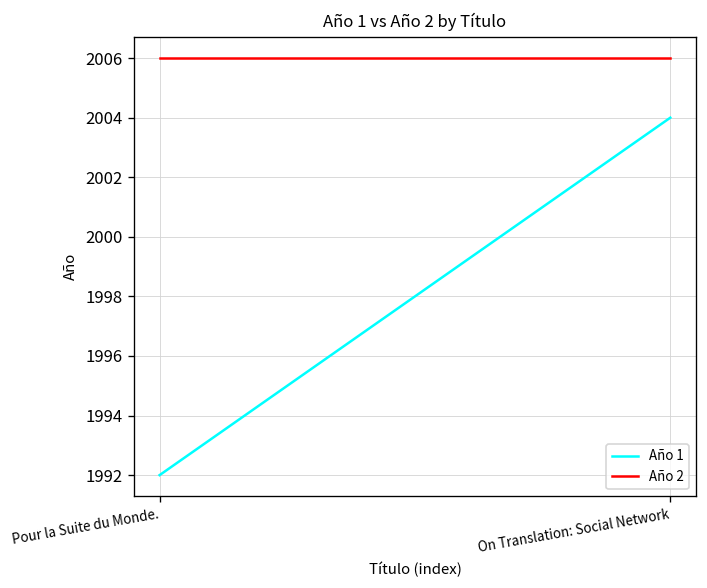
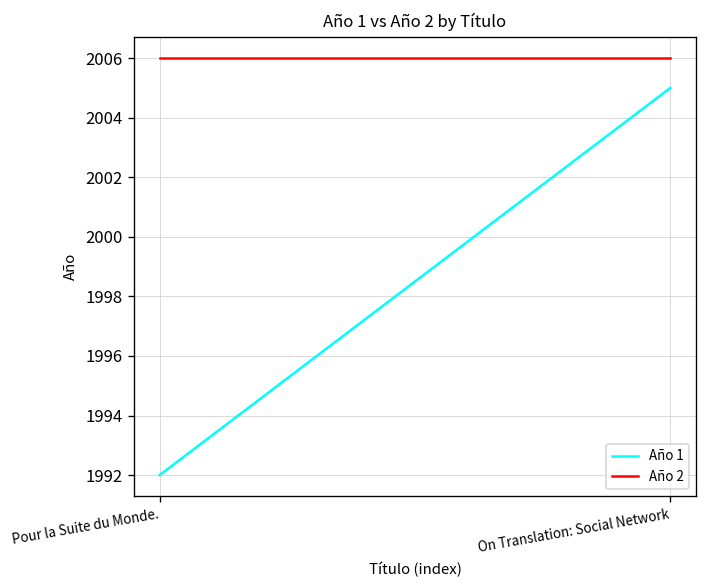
  {
    "Año 1": {
      "Pour la Suite du Monde.": 1992,
-     "On Translation: Social Network": 2004
+     "On Translation: Social Network": 2005
    },
    "Año 2": {
      "Pour la Suite du Monde.": 2006,
      "On Translation: Social Network": 2006
    }
  }
